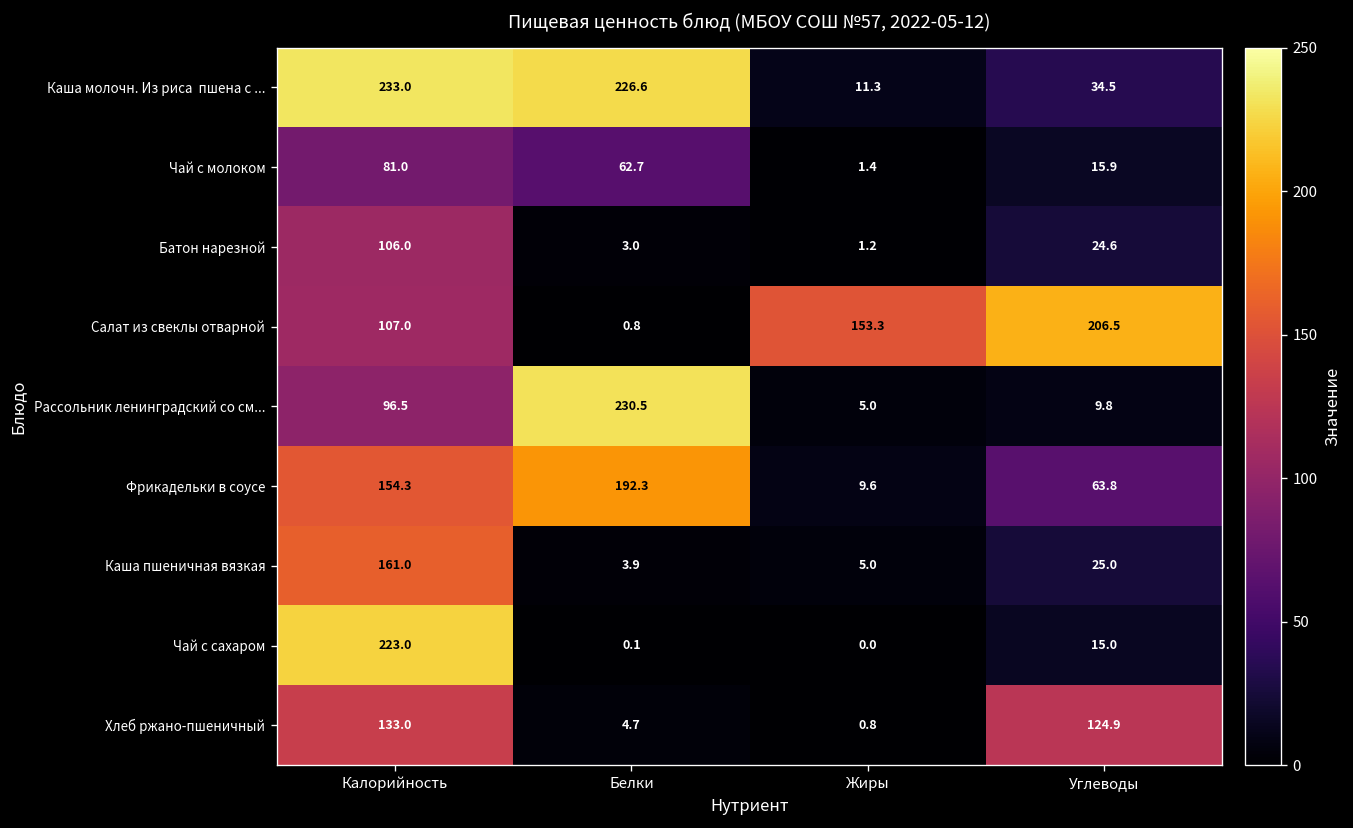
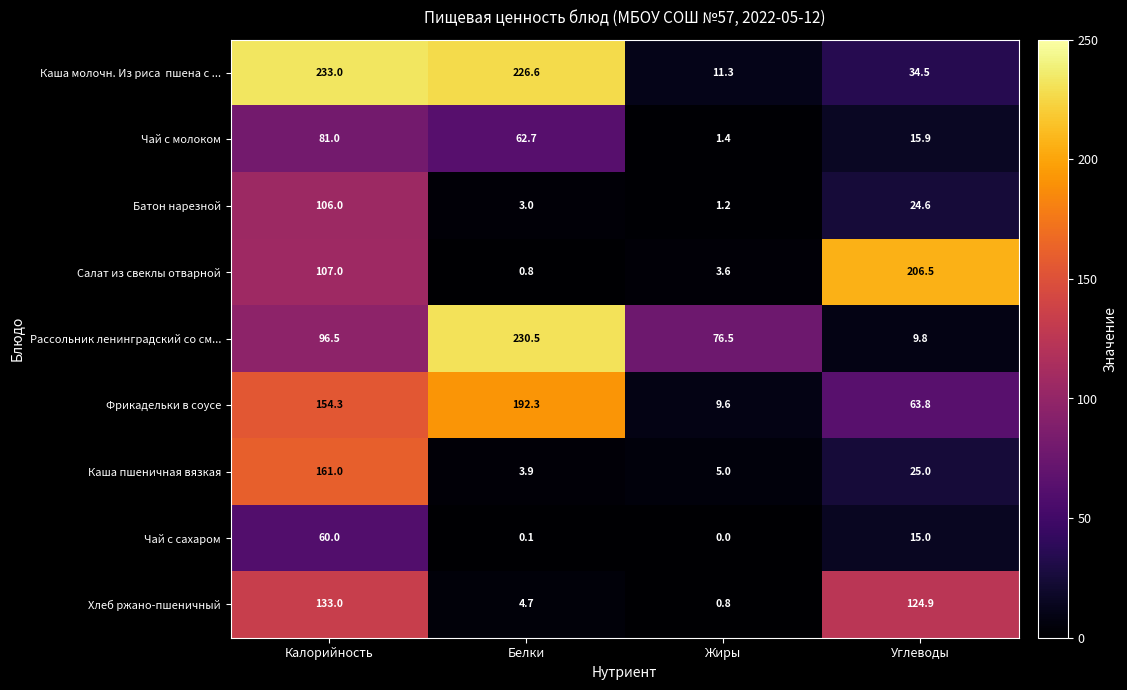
  {
    "Каша молочн. Из риса пшена с ...": {
      "Калорийность": 233.0,
      "Белки": 226.6,
      "Жиры": 11.3,
      "Углеводы": 34.5
    },
    "Чай с молоком": {
      "Калорийность": 81.0,
      "Белки": 62.7,
      "Жиры": 1.4,
      "Углеводы": 15.9
    },
    "Батон нарезной": {
      "Калорийность": 106.0,
      "Белки": 3.0,
      "Жиры": 1.2,
      "Углеводы": 24.6
    },
    "Салат из свеклы отварной": {
      "Калорийность": 107.0,
      "Белки": 0.8,
-     "Жиры": 153.3,
+     "Жиры": 3.6,
      "Углеводы": 206.5
    },
    "Рассольник ленинградский со см...": {
      "Калорийность": 96.5,
      "Белки": 230.5,
-     "Жиры": 5.0,
+     "Жиры": 76.5,
      "Углеводы": 9.8
    },
    "Фрикадельки в соусе": {
      "Калорийность": 154.3,
      "Белки": 192.3,
      "Жиры": 9.6,
      "Углеводы": 63.8
    },
    "Каша пшеничная вязкая": {
      "Калорийность": 161.0,
      "Белки": 3.9,
      "Жиры": 5.0,
      "Углеводы": 25.0
    },
    "Чай с сахаром": {
-     "Калорийность": 223.0,
+     "Калорийность": 60.0,
      "Белки": 0.1,
      "Жиры": 0.0,
      "Углеводы": 15.0
    },
    "Хлеб ржано-пшеничный": {
      "Калорийность": 133.0,
      "Белки": 4.7,
      "Жиры": 0.8,
      "Углеводы": 124.9
    }
  }
